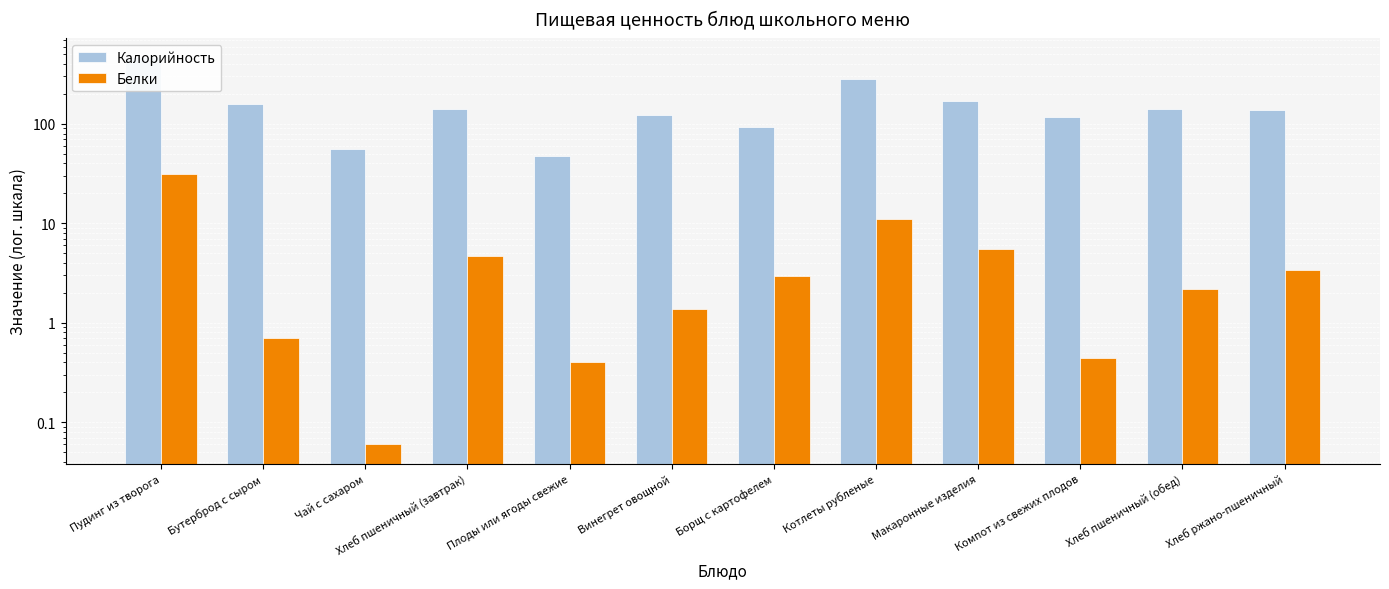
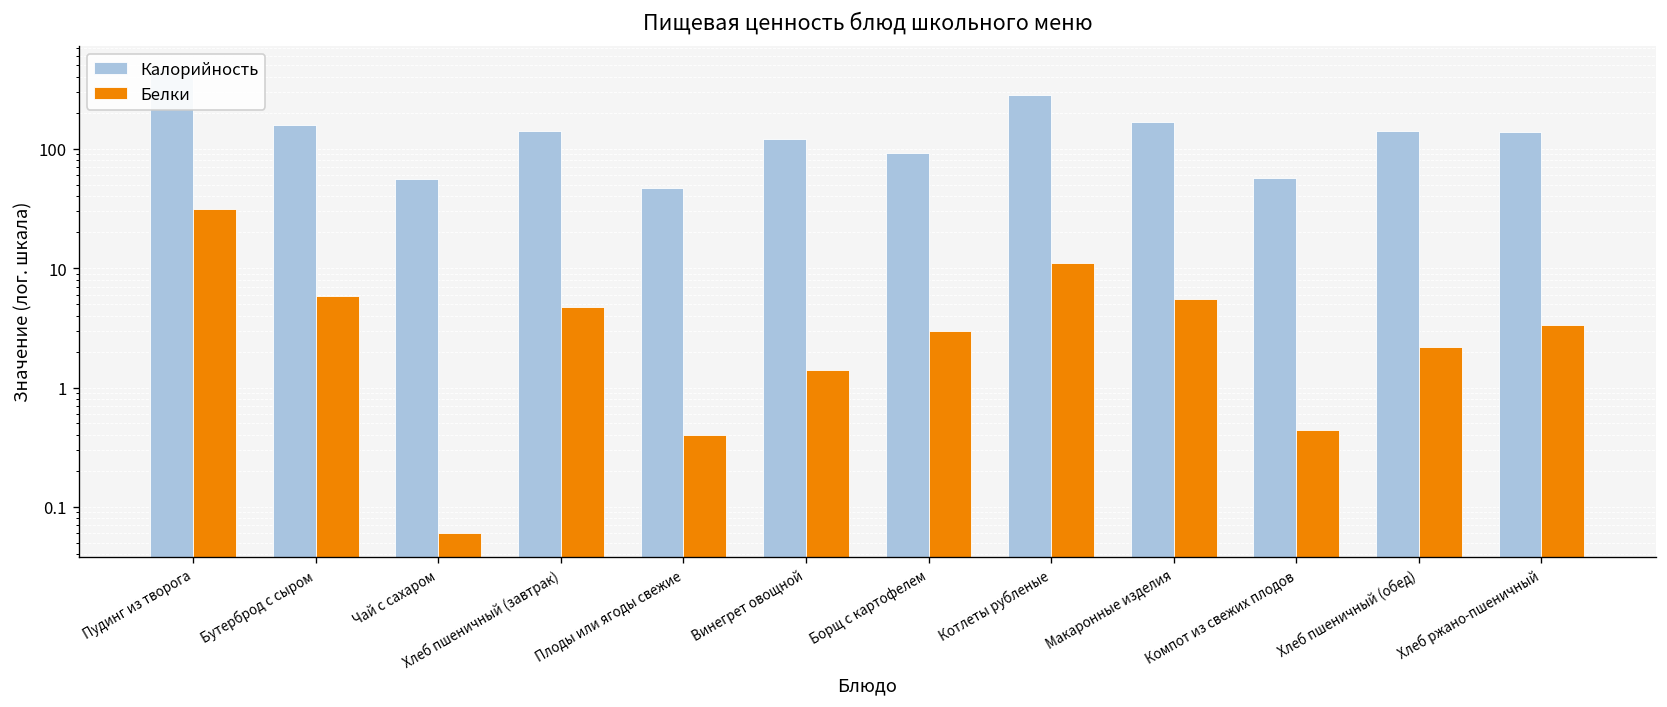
  {
    "Калорийность": {
      "Бутерброд с сыром": 160,
      "Чай с сахаром": 60,
      "Хлеб пшеничный (завтрак)": 140,
      "Плоды или ягоды свежие": 50,
      "Винегрет овощной": 120,
      "Борщ с картофелем": 90,
      "Котлеты рубленые": 280,
      "Макаронные изделия": 170,
-     "Компот из свежих плодов": 120,
+     "Компот из свежих плодов": 60,
      "Хлеб пшеничный (обед)": 140,
      "Хлеб ржано-пшеничный": 140
    },
    "Белки": {
      "Пудинг из творога": 32,
-     "Бутерброд с сыром": 0.7,
+     "Бутерброд с сыром": 6,
      "Чай с сахаром": 0.06,
      "Хлеб пшеничный (завтрак)": 5,
      "Плоды или ягоды свежие": 0.4,
      "Винегрет овощной": 1.4,
      "Борщ с картофелем": 3.0,
      "Котлеты рубленые": 11,
      "Макаронные изделия": 6,
      "Компот из свежих плодов": 0.4,
      "Хлеб пшеничный (обед)": 2.2,
      "Хлеб ржано-пшеничный": 3.4
    }
  }
